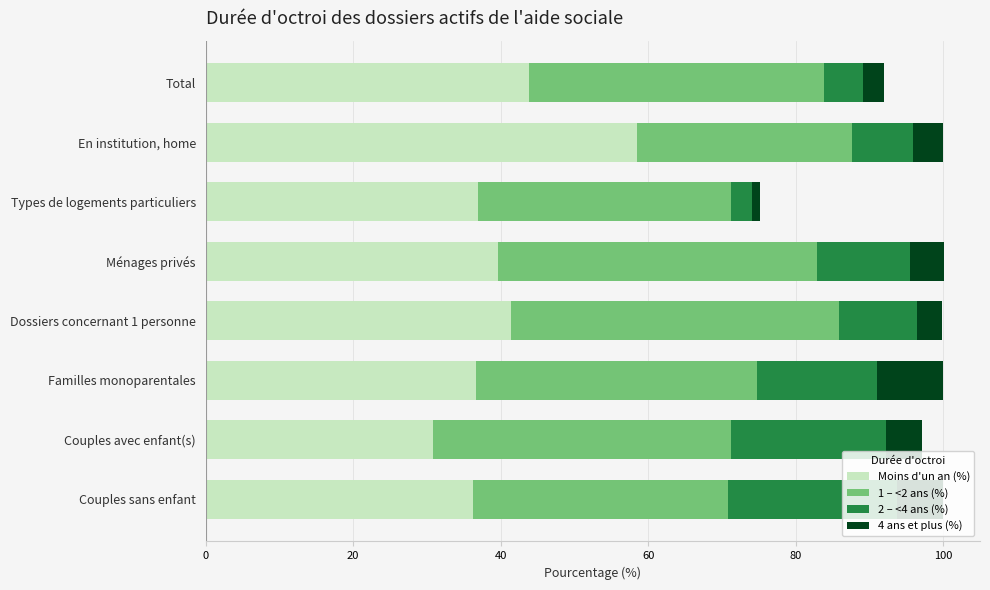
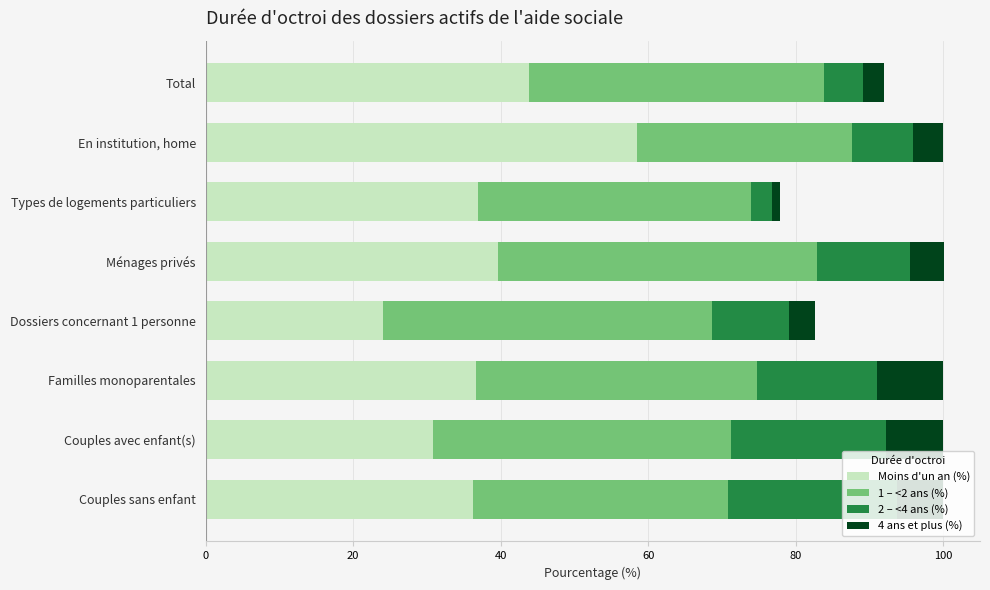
  {
    "Moins d'un an (%)": {
      "Total": 44,
      "En institution, home": 59,
      "Types de logements particuliers": 37,
      "Ménages privés": 40,
-     "Dossiers concernant 1 personne": 41,
+     "Dossiers concernant 1 personne": 24,
      "Familles monoparentales": 37,
      "Couples avec enfant(s)": 31,
      "Couples sans enfant": 36
    },
    "1 – <2 ans (%)": {
      "Total": 40,
      "En institution, home": 29,
-     "Types de logements particuliers": 34,
+     "Types de logements particuliers": 37,
      "Ménages privés": 43,
      "Dossiers concernant 1 personne": 45,
      "Familles monoparentales": 38,
      "Couples avec enfant(s)": 41,
      "Couples sans enfant": 35
    },
    "2 – <4 ans (%)": {
      "Total": 5,
      "En institution, home": 8,
      "Types de logements particuliers": 3,
      "Ménages privés": 13,
      "Dossiers concernant 1 personne": 11,
      "Familles monoparentales": 16,
      "Couples avec enfant(s)": 21
    },
    "4 ans et plus (%)": {
      "Total": 3,
      "En institution, home": 4,
      "Types de logements particuliers": 1,
      "Ménages privés": 5,
      "Dossiers concernant 1 personne": 4,
      "Familles monoparentales": 9,
-     "Couples avec enfant(s)": 5
+     "Couples avec enfant(s)": 8
    }
  }
